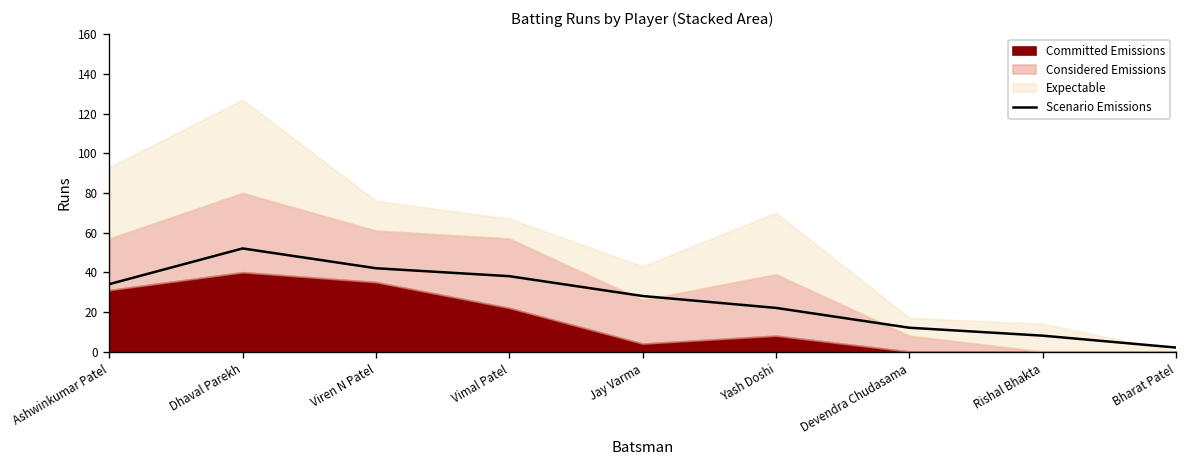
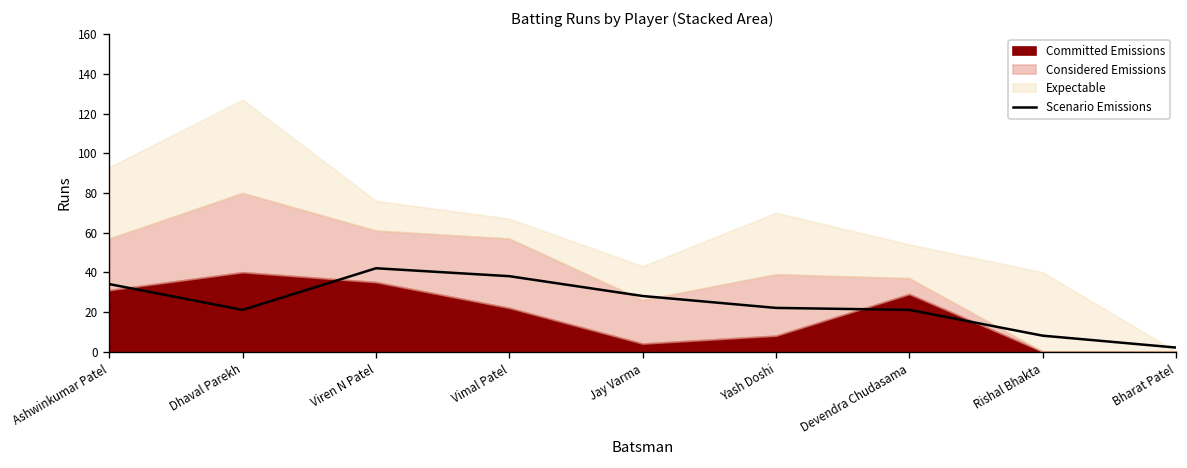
  {
    "Scenario Emissions": {
      "Ashwinkumar Patel": 34,
-     "Dhaval Parekh": 52,
+     "Dhaval Parekh": 21,
      "Viren N Patel": 42,
      "Vimal Patel": 38,
      "Jay Varma": 28,
      "Yash Doshi": 22,
-     "Devendra Chudasama": 12,
+     "Devendra Chudasama": 21,
      "Rishal Bhakta": 8,
      "Bharat Patel": 2
    },
    "Committed Emissions": {
      "Ashwinkumar Patel": 31,
      "Dhaval Parekh": 40,
      "Viren N Patel": 35,
      "Vimal Patel": 22,
      "Jay Varma": 4,
      "Yash Doshi": 8,
-     "Devendra Chudasama": 0
+     "Devendra Chudasama": 29
    },
    "Considered Emissions": {
      "Ashwinkumar Patel": 26,
      "Dhaval Parekh": 40,
      "Viren N Patel": 26,
      "Vimal Patel": 35,
      "Jay Varma": 22,
      "Yash Doshi": 31,
      "Devendra Chudasama": 8
    },
    "Expectable": {
      "Ashwinkumar Patel": 36,
      "Dhaval Parekh": 47,
      "Viren N Patel": 15,
      "Vimal Patel": 10,
      "Jay Varma": 17,
      "Yash Doshi": 31,
-     "Devendra Chudasama": 9,
-     "Rishal Bhakta": 14
+     "Devendra Chudasama": 17,
+     "Rishal Bhakta": 40
    }
  }
